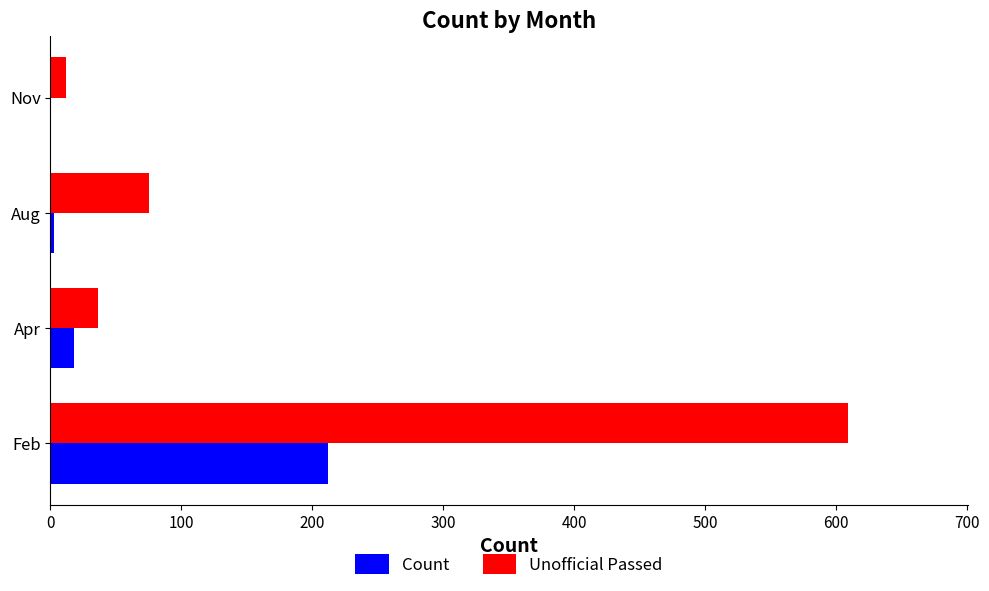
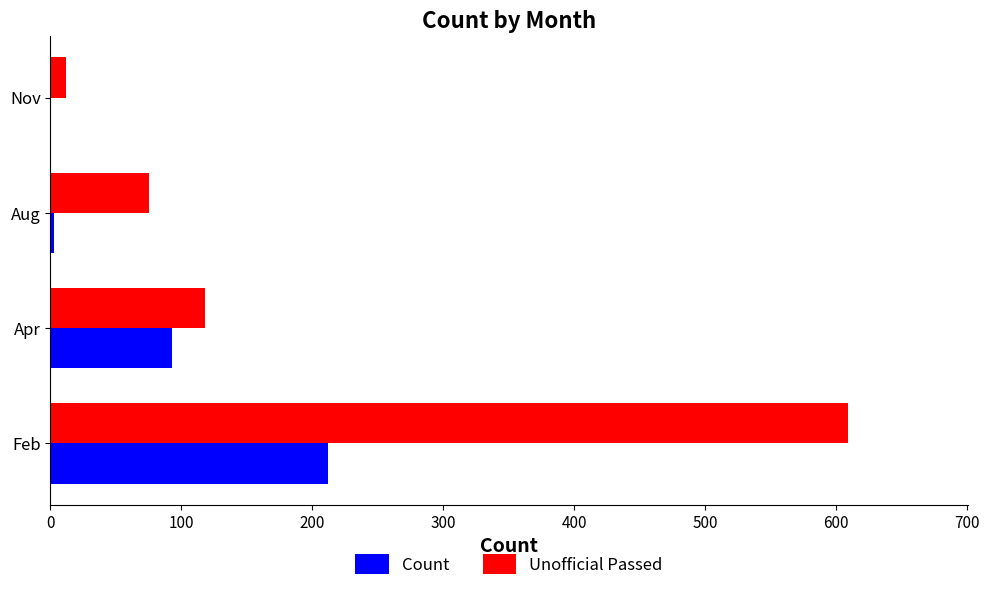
  {
    "Count": {
      "Nov": 0,
      "Aug": 3,
-     "Apr": 18,
+     "Apr": 93,
      "Feb": 212
    },
    "Unofficial Passed": {
      "Nov": 12,
      "Aug": 75,
-     "Apr": 36,
+     "Apr": 118,
      "Feb": 609
    }
  }
